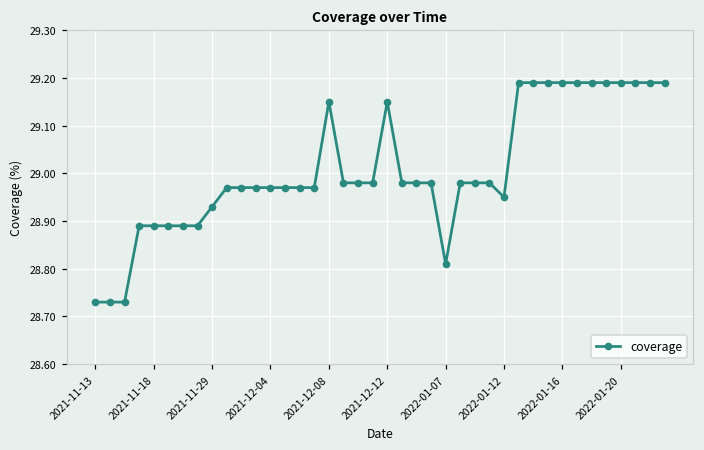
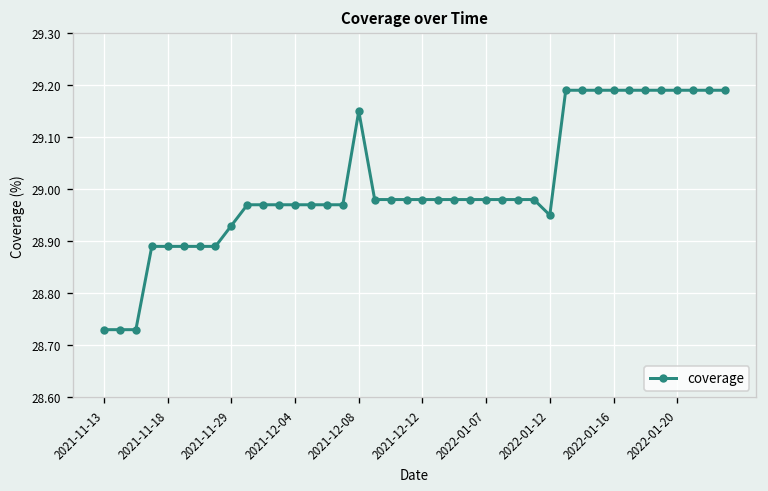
  {
    "2021-11-13": 28.73,
    "2021-11-18": 28.89,
    "2021-11-29": 28.93,
    "2021-12-04": 28.97,
    "2021-12-08": 29.15,
-   "2021-12-12": 29.15,
-   "2022-01-07": 28.81,
+   "2021-12-12": 28.98,
+   "2022-01-07": 28.98,
    "2022-01-12": 28.95,
    "2022-01-16": 29.19,
    "2022-01-20": 29.19
  }
